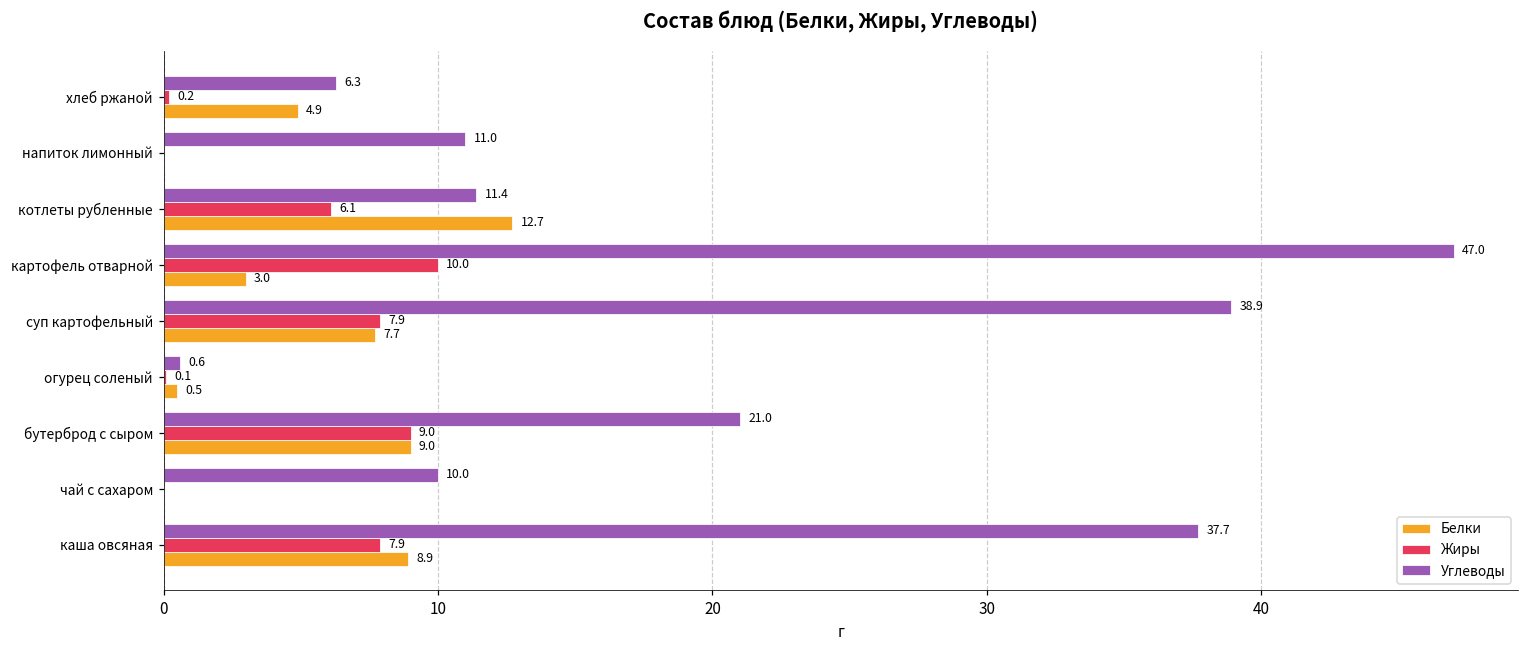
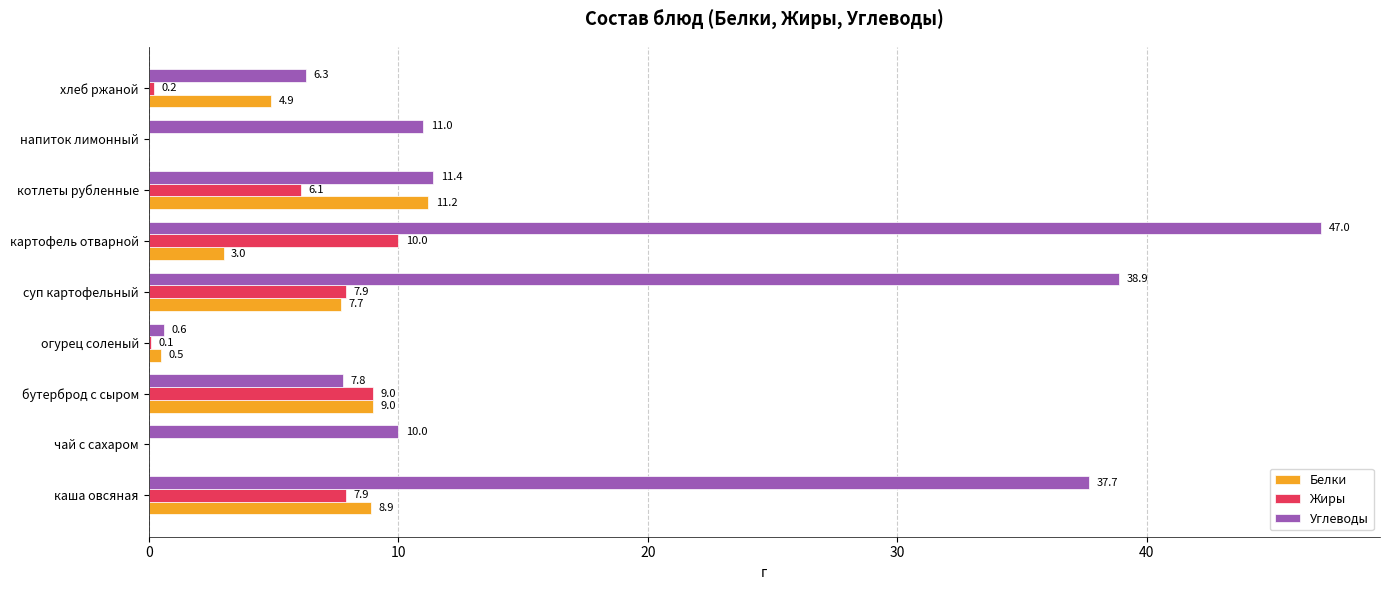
  {
    "Белки": {
      "хлеб ржаной": 4.9,
-     "котлеты рубленные": 12.7,
+     "котлеты рубленные": 11.2,
      "картофель отварной": 3.0,
      "суп картофельный": 7.7,
      "огурец соленый": 0.5,
      "бутерброд с сыром": 9.0,
      "каша овсяная": 8.9
    },
    "Жиры": {
      "хлеб ржаной": 0.2,
      "котлеты рубленные": 6.1,
      "картофель отварной": 10.0,
      "суп картофельный": 7.9,
      "огурец соленый": 0.1,
      "бутерброд с сыром": 9.0,
      "каша овсяная": 7.9
    },
    "Углеводы": {
      "хлеб ржаной": 6.3,
      "напиток лимонный": 11.0,
      "котлеты рубленные": 11.4,
      "картофель отварной": 47.0,
      "суп картофельный": 38.9,
      "огурец соленый": 0.6,
-     "бутерброд с сыром": 21.0,
+     "бутерброд с сыром": 7.8,
      "чай с сахаром": 10.0,
      "каша овсяная": 37.7
    }
  }
